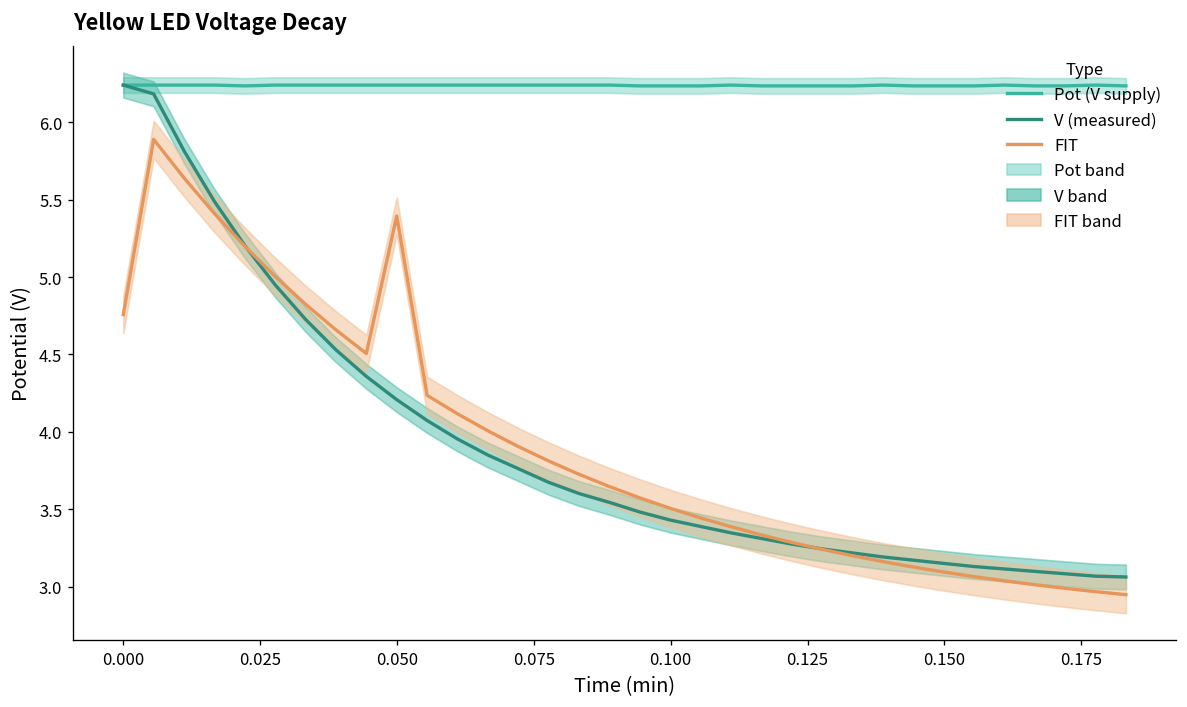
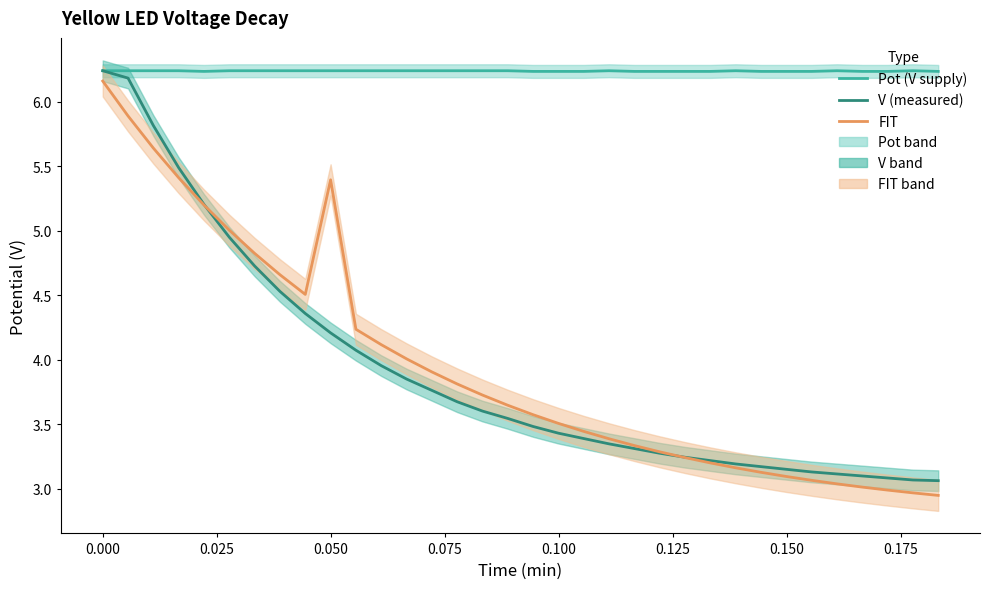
  {
    "FIT": {
-     "0.000": 4.76,
+     "0.000": 6.16,
      "0.050": 5.39
    }
  }
